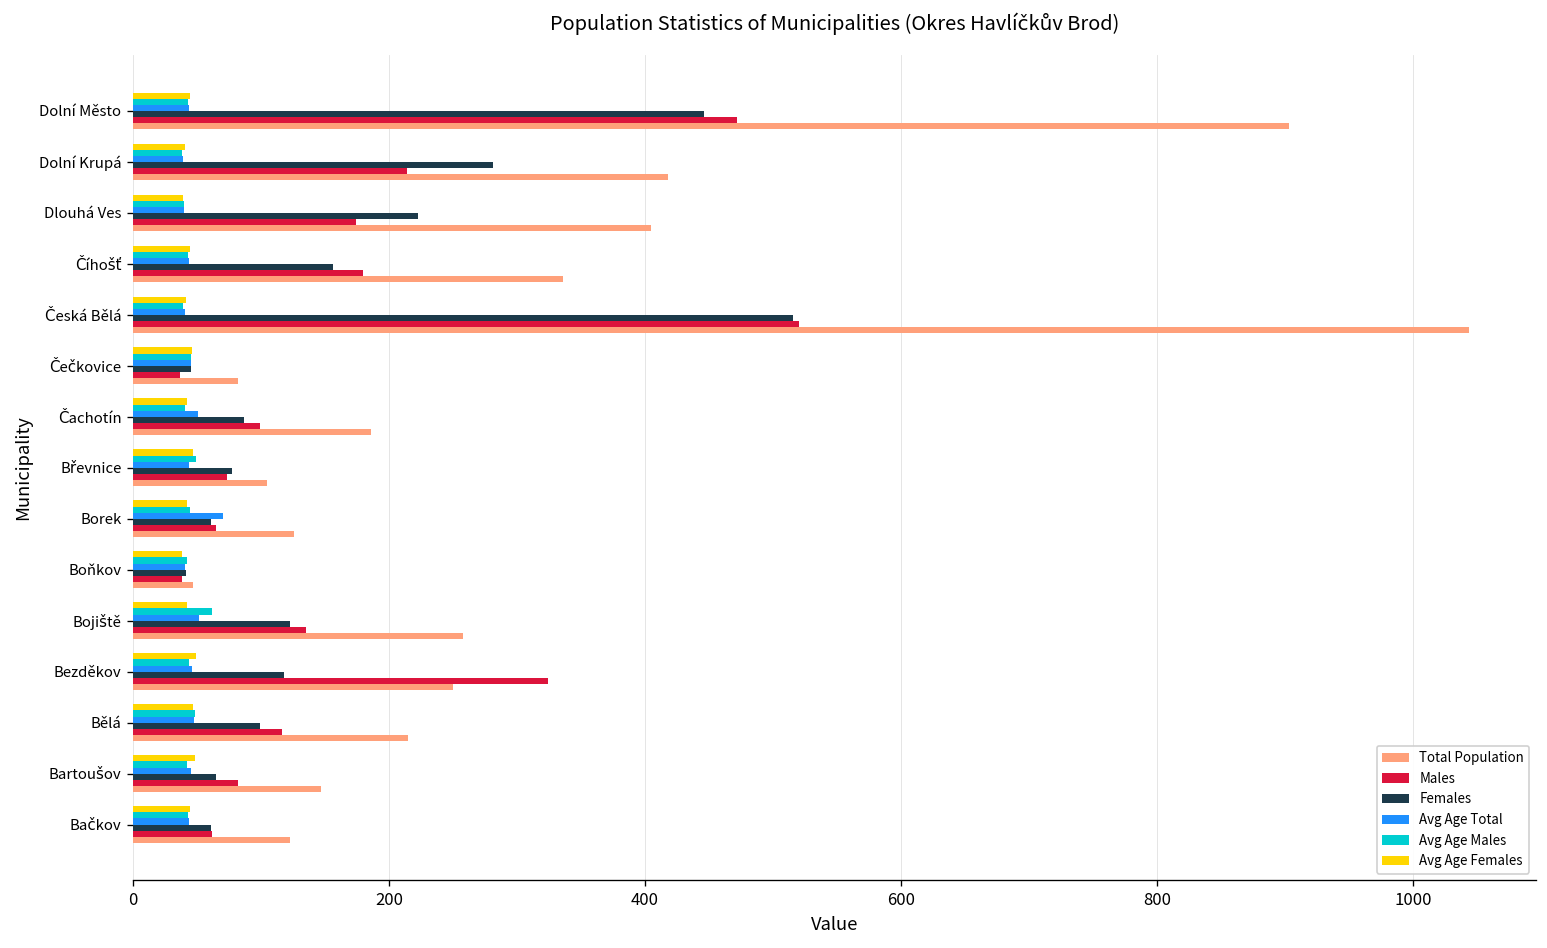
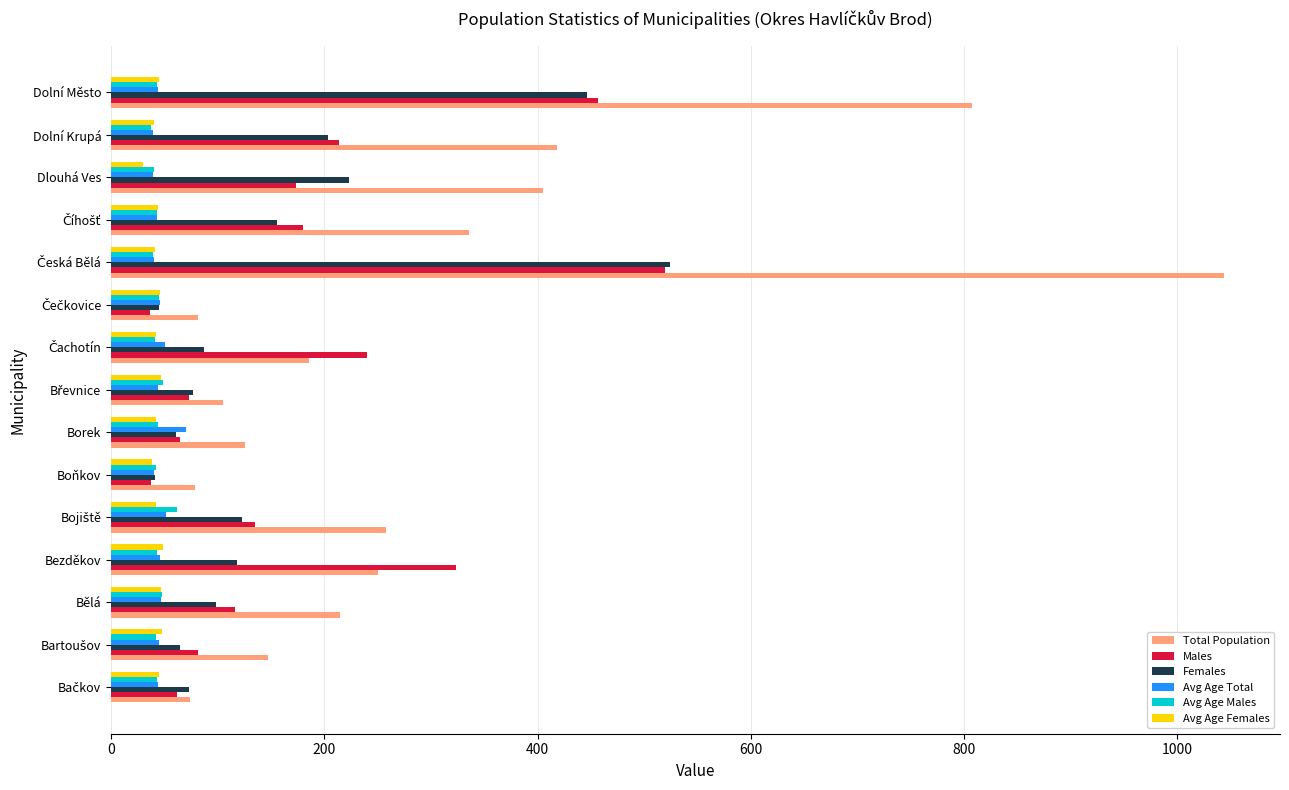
  {
    "Total Population": {
-     "Dolní Město": 903,
+     "Dolní Město": 807,
      "Dolní Krupá": 418,
      "Dlouhá Ves": 405,
      "Číhošť": 336,
      "Česká Bělá": 1044,
      "Čečkovice": 82,
      "Čachotín": 186,
      "Břevnice": 105,
      "Borek": 126,
-     "Boňkov": 47,
+     "Boňkov": 79,
      "Bojiště": 258,
      "Bezděkov": 250,
      "Bělá": 215,
      "Bartoušov": 147,
-     "Bačkov": 123
+     "Bačkov": 74
    },
    "Males": {
-     "Dolní Město": 472,
+     "Dolní Město": 457,
      "Dolní Krupá": 214,
      "Dlouhá Ves": 174,
      "Číhošť": 180,
      "Česká Bělá": 520,
      "Čečkovice": 37,
-     "Čachotín": 99,
+     "Čachotín": 240,
      "Břevnice": 73,
      "Borek": 65,
      "Boňkov": 38,
      "Bojiště": 135,
      "Bezděkov": 324,
      "Bělá": 116,
      "Bartoušov": 82,
      "Bačkov": 62
    },
    "Females": {
      "Dolní Město": 446,
-     "Dolní Krupá": 281,
+     "Dolní Krupá": 204,
      "Dlouhá Ves": 223,
      "Číhošť": 156,
-     "Česká Bělá": 516,
+     "Česká Bělá": 524,
      "Čečkovice": 45,
      "Čachotín": 87,
      "Břevnice": 77,
      "Borek": 61,
      "Boňkov": 41,
      "Bojiště": 123,
      "Bezděkov": 118,
      "Bělá": 99,
      "Bartoušov": 65,
-     "Bačkov": 61
+     "Bačkov": 73
    },
    "Avg Age Total": {
      "Dolní Město": 44,
      "Dolní Krupá": 39,
      "Dlouhá Ves": 40,
      "Číhošť": 44,
      "Česká Bělá": 40,
      "Čečkovice": 46,
      "Čachotín": 51,
      "Břevnice": 44,
      "Borek": 71,
      "Boňkov": 40,
      "Bojiště": 51,
      "Bezděkov": 46,
      "Bělá": 47,
      "Bartoušov": 45,
      "Bačkov": 44
    },
    "Avg Age Males": {
      "Dolní Město": 43,
      "Dolní Krupá": 38,
      "Dlouhá Ves": 40,
      "Číhošť": 43,
      "Česká Bělá": 39,
      "Čečkovice": 45,
      "Čachotín": 41,
      "Břevnice": 49,
      "Borek": 45,
      "Boňkov": 42,
      "Bojiště": 62,
      "Bezděkov": 43,
      "Bělá": 48,
      "Bartoušov": 42,
      "Bačkov": 43
    },
    "Avg Age Females": {
      "Dolní Město": 45,
      "Dolní Krupá": 41,
-     "Dlouhá Ves": 39,
+     "Dlouhá Ves": 30,
      "Číhošť": 44,
      "Česká Bělá": 42,
      "Čečkovice": 46,
      "Čachotín": 42,
      "Břevnice": 47,
      "Borek": 42,
      "Boňkov": 38,
      "Bojiště": 42,
      "Bezděkov": 49,
      "Bělá": 47,
      "Bartoušov": 48,
      "Bačkov": 45
    }
  }
